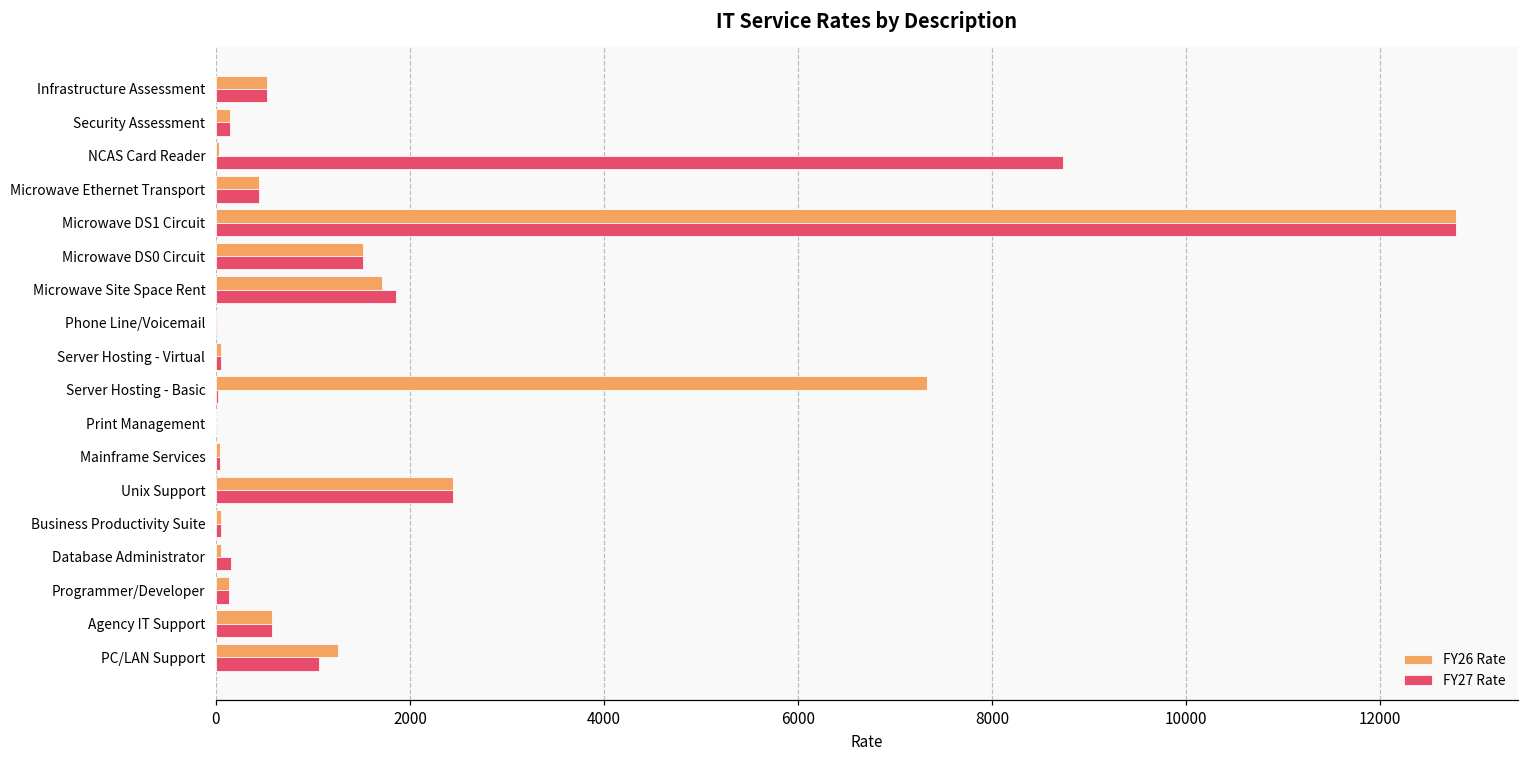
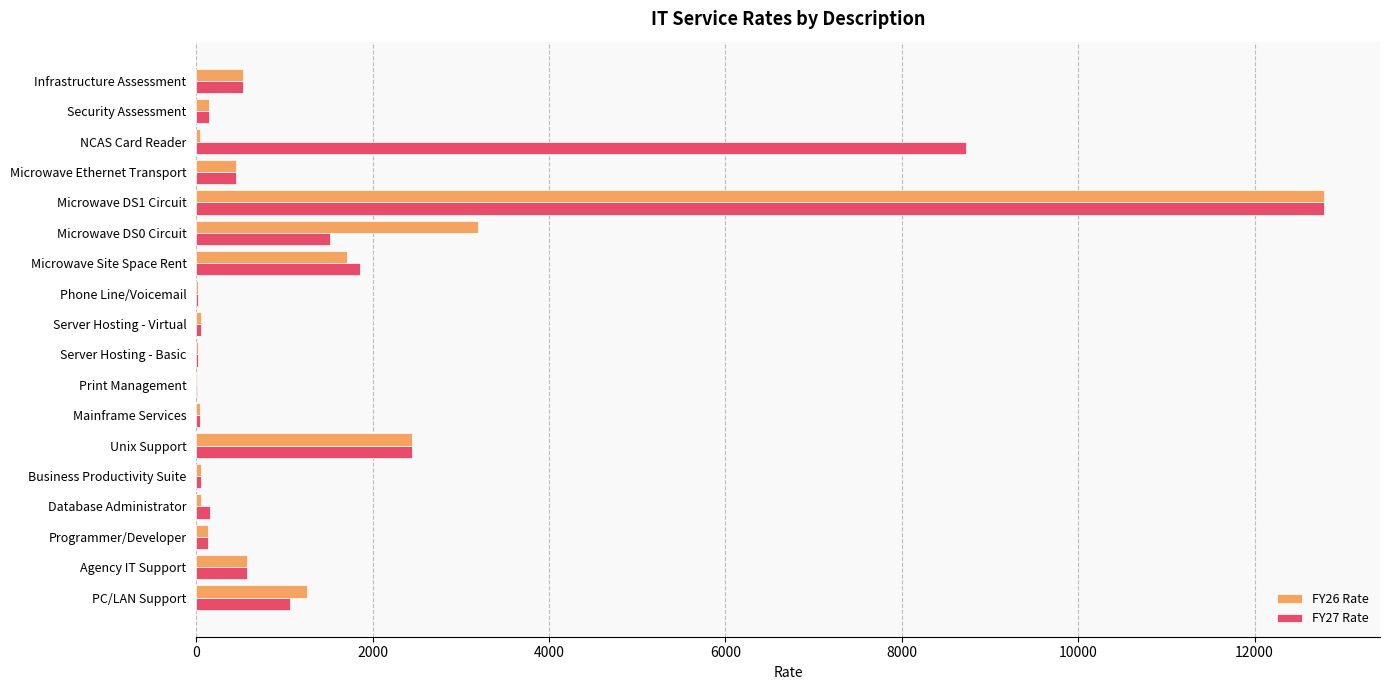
  {
    "FY26 Rate": {
      "Infrastructure Assessment": 500,
      "Security Assessment": 100,
      "NCAS Card Reader": 0,
      "Microwave Ethernet Transport": 400,
      "Microwave DS1 Circuit": 12800,
-     "Microwave DS0 Circuit": 1500,
+     "Microwave DS0 Circuit": 3200,
      "Microwave Site Space Rent": 1700,
      "Server Hosting - Virtual": 100,
-     "Server Hosting - Basic": 7300,
+     "Server Hosting - Basic": 0,
      "Mainframe Services": 0,
      "Unix Support": 2400,
      "Business Productivity Suite": 0,
      "Database Administrator": 100,
      "Programmer/Developer": 100,
      "Agency IT Support": 600,
      "PC/LAN Support": 1300
    },
    "FY27 Rate": {
      "Infrastructure Assessment": 500,
      "Security Assessment": 100,
      "NCAS Card Reader": 8700,
      "Microwave Ethernet Transport": 400,
      "Microwave DS1 Circuit": 12800,
      "Microwave DS0 Circuit": 1500,
      "Microwave Site Space Rent": 1900,
      "Server Hosting - Virtual": 100,
      "Mainframe Services": 0,
      "Unix Support": 2400,
      "Business Productivity Suite": 0,
      "Database Administrator": 200,
      "Programmer/Developer": 100,
      "Agency IT Support": 600,
      "PC/LAN Support": 1100
    }
  }
